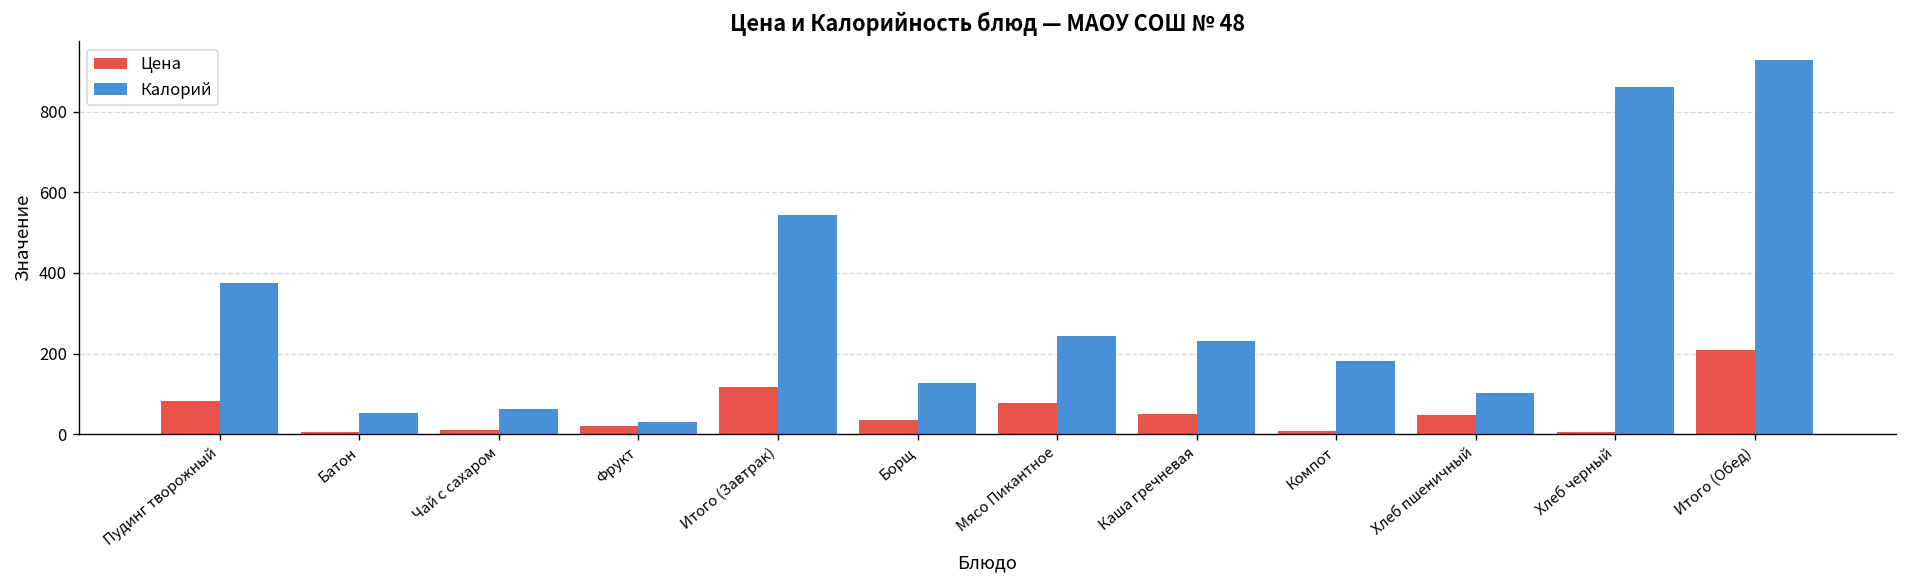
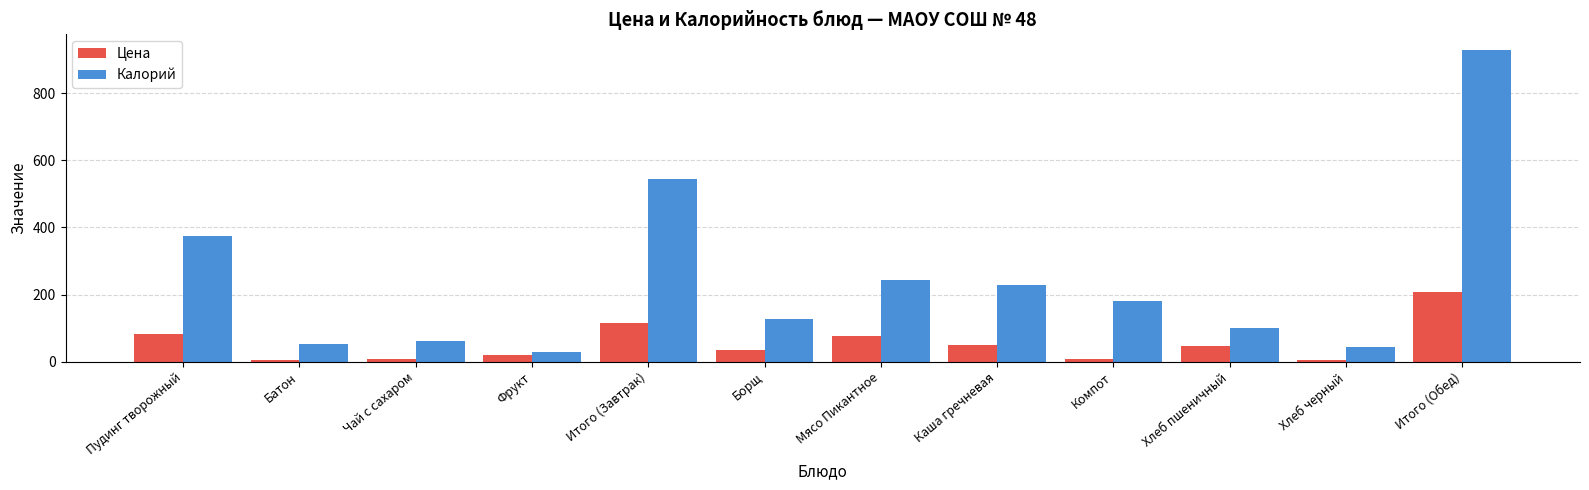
  {
    "Цена": {
      "Пудинг творожный": 80,
      "Чай с сахаром": 10,
      "Фрукт": 20,
      "Итого (Завтрак)": 120,
      "Борщ": 40,
      "Мясо Пикантное": 80,
      "Каша гречневая": 50,
      "Компот": 10,
      "Хлеб пшеничный": 50,
      "Итого (Обед)": 210
    },
    "Калорий": {
      "Пудинг творожный": 370,
      "Батон": 50,
      "Чай с сахаром": 60,
      "Фрукт": 30,
      "Итого (Завтрак)": 540,
      "Борщ": 130,
      "Мясо Пикантное": 240,
      "Каша гречневая": 230,
      "Компот": 180,
      "Хлеб пшеничный": 100,
-     "Хлеб черный": 860,
+     "Хлеб черный": 40,
      "Итого (Обед)": 930
    }
  }
